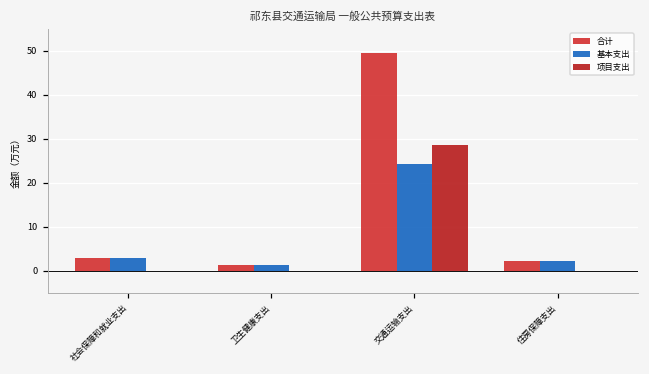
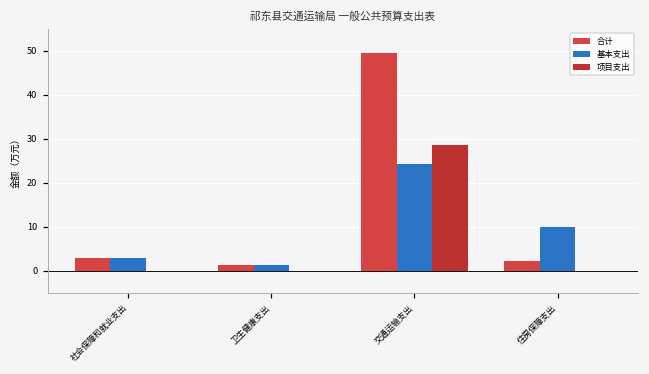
  {
    "基本支出": {
      "社会保障和就业支出": 3,
      "卫生健康支出": 1,
      "交通运输支出": 24,
-     "住房保障支出": 2
+     "住房保障支出": 10
    }
  }
